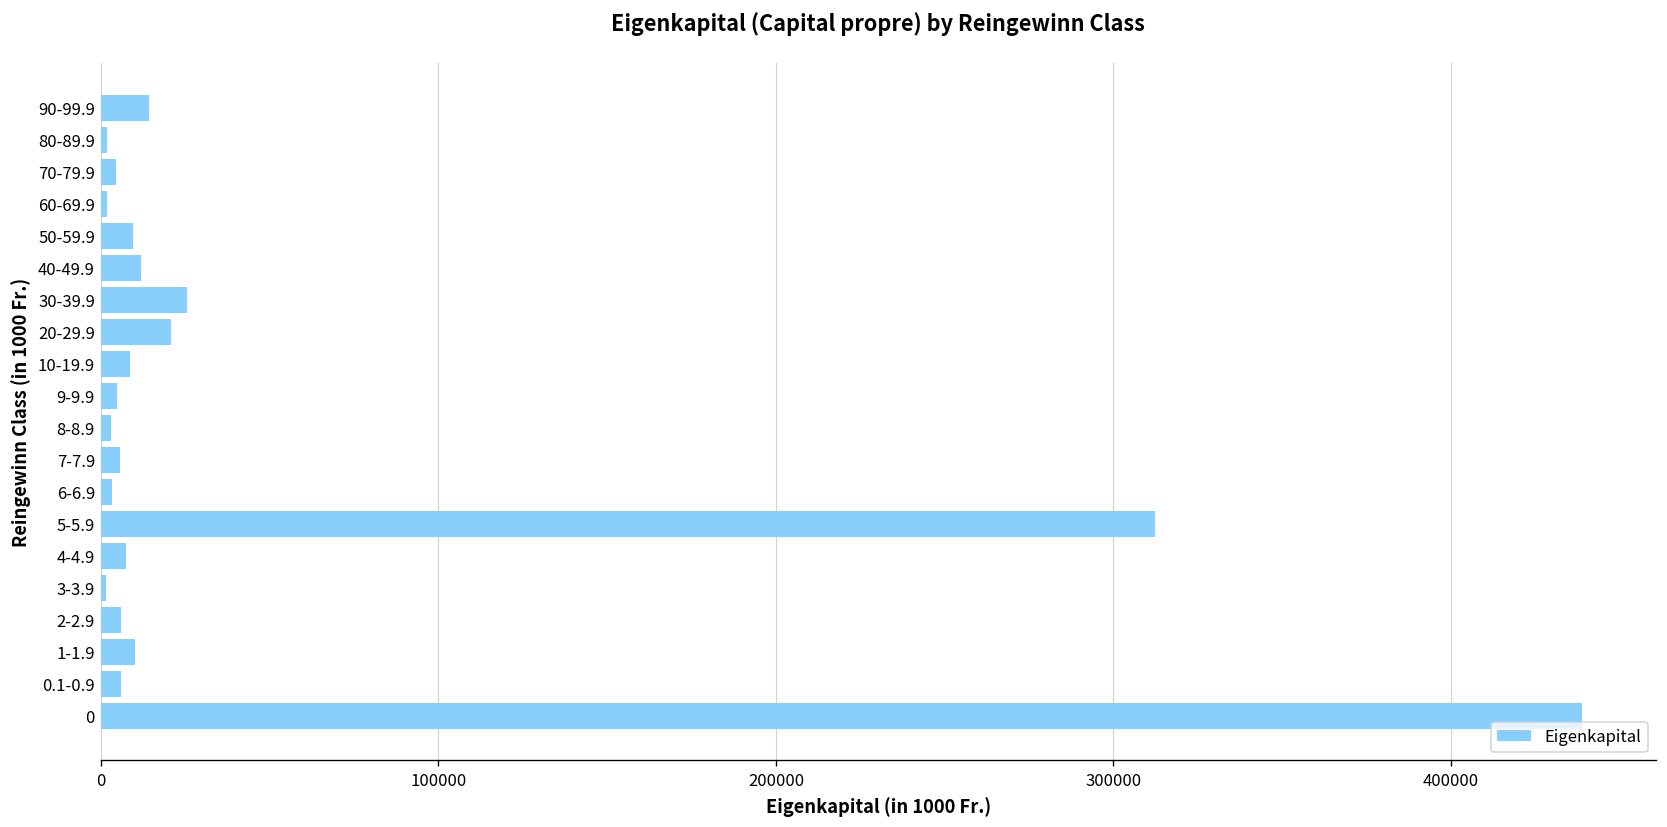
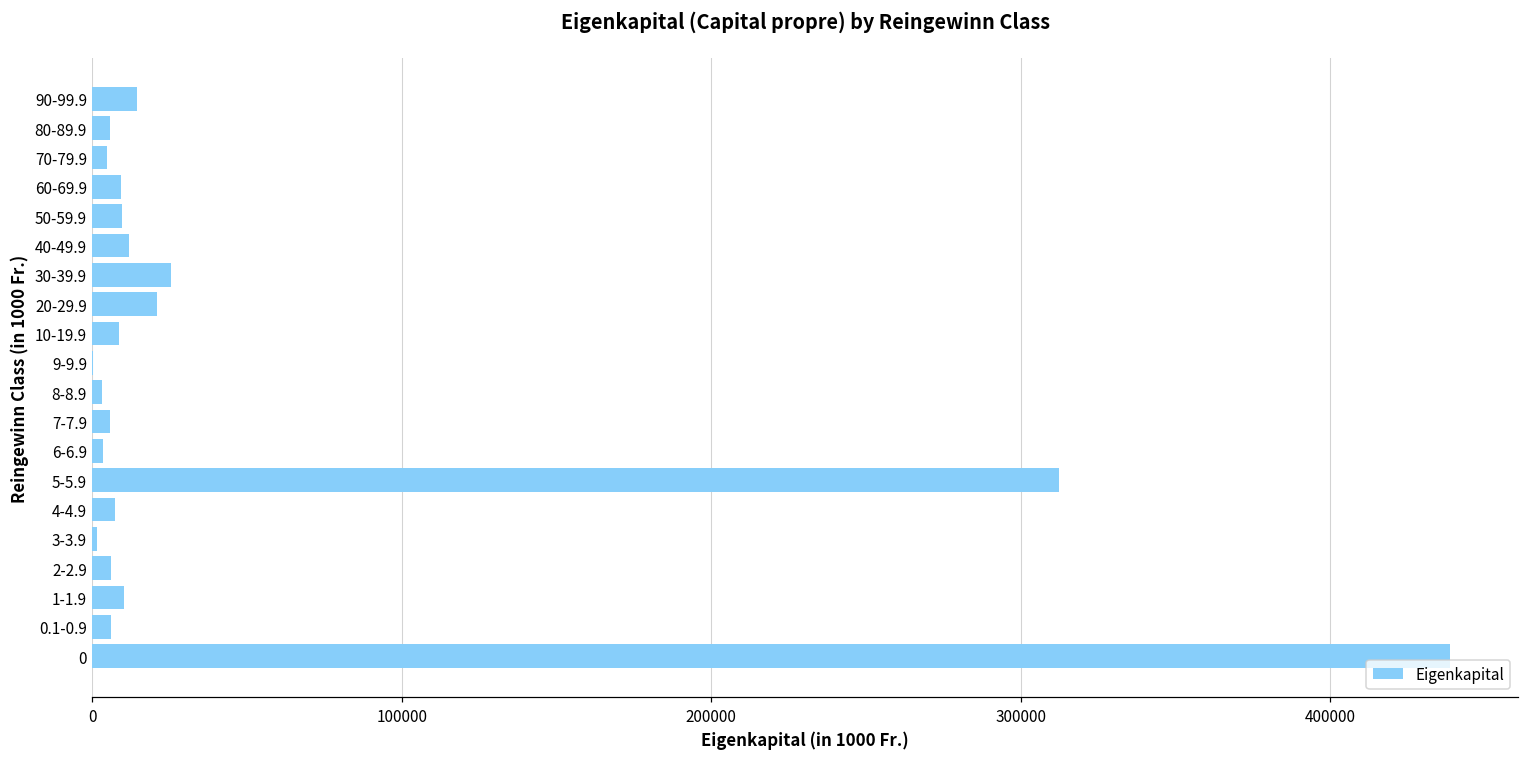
  {
    "90-99.9": 14000,
-   "80-89.9": 2000,
+   "80-89.9": 6000,
    "70-79.9": 5000,
-   "60-69.9": 2000,
+   "60-69.9": 9000,
    "50-59.9": 10000,
    "40-49.9": 12000,
    "30-39.9": 26000,
    "20-29.9": 21000,
    "10-19.9": 9000,
-   "9-9.9": 5000,
+   "9-9.9": 0,
    "8-8.9": 3000,
    "7-7.9": 6000,
    "6-6.9": 3000,
    "5-5.9": 312000,
    "4-4.9": 7000,
    "3-3.9": 2000,
    "2-2.9": 6000,
    "1-1.9": 10000,
    "0.1-0.9": 6000,
    "0": 439000
  }
